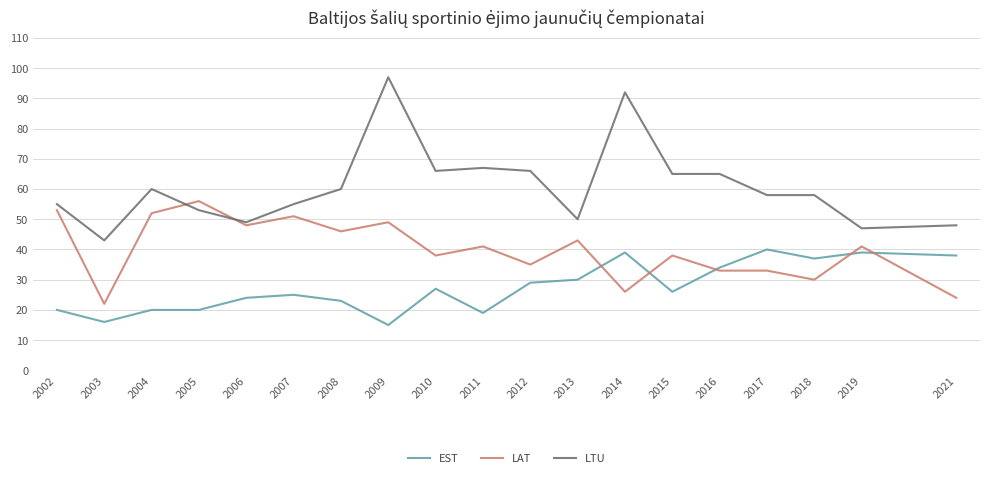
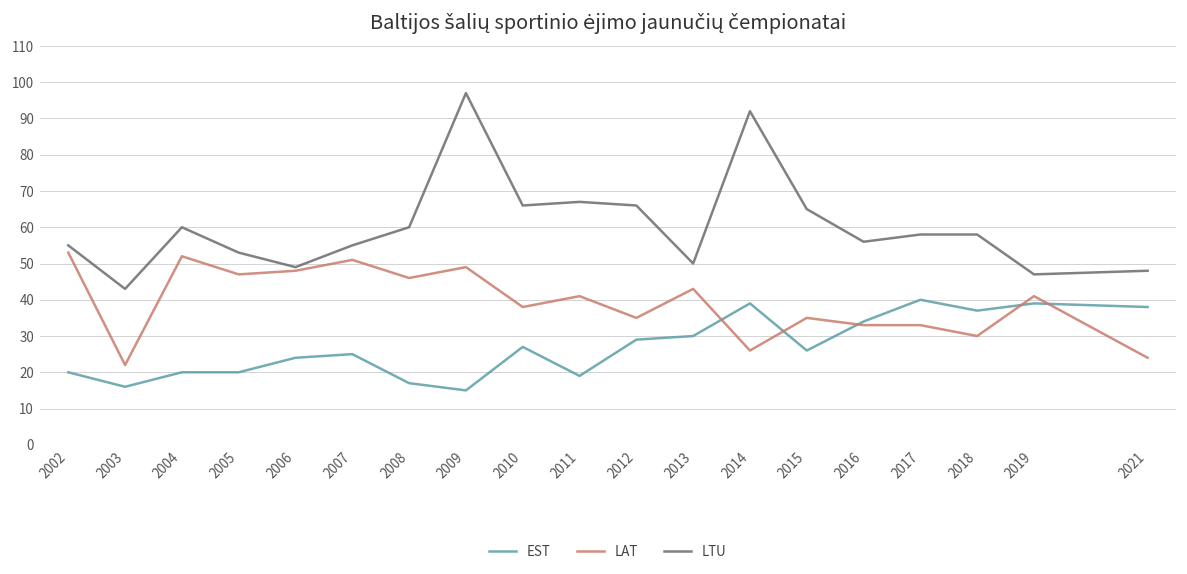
  {
    "EST": {
      "2002": 20,
      "2003": 16,
      "2004": 20,
      "2005": 20,
      "2006": 24,
      "2007": 25,
-     "2008": 23,
+     "2008": 17,
      "2009": 15,
      "2010": 27,
      "2011": 19,
      "2012": 29,
      "2013": 30,
      "2014": 39,
      "2015": 26,
      "2016": 34,
      "2017": 40,
      "2018": 37,
      "2019": 39,
      "2021": 38
    },
    "LAT": {
      "2002": 53,
      "2003": 22,
      "2004": 52,
-     "2005": 56,
+     "2005": 47,
      "2006": 48,
      "2007": 51,
      "2008": 46,
      "2009": 49,
      "2010": 38,
      "2011": 41,
      "2012": 35,
      "2013": 43,
      "2014": 26,
-     "2015": 38,
+     "2015": 35,
      "2016": 33,
      "2017": 33,
      "2018": 30,
      "2019": 41,
      "2021": 24
    },
    "LTU": {
      "2002": 55,
      "2003": 43,
      "2004": 60,
      "2005": 53,
      "2006": 49,
      "2007": 55,
      "2008": 60,
      "2009": 97,
      "2010": 66,
      "2011": 67,
      "2012": 66,
      "2013": 50,
      "2014": 92,
      "2015": 65,
-     "2016": 65,
+     "2016": 56,
      "2017": 58,
      "2018": 58,
      "2019": 47,
      "2021": 48
    }
  }
